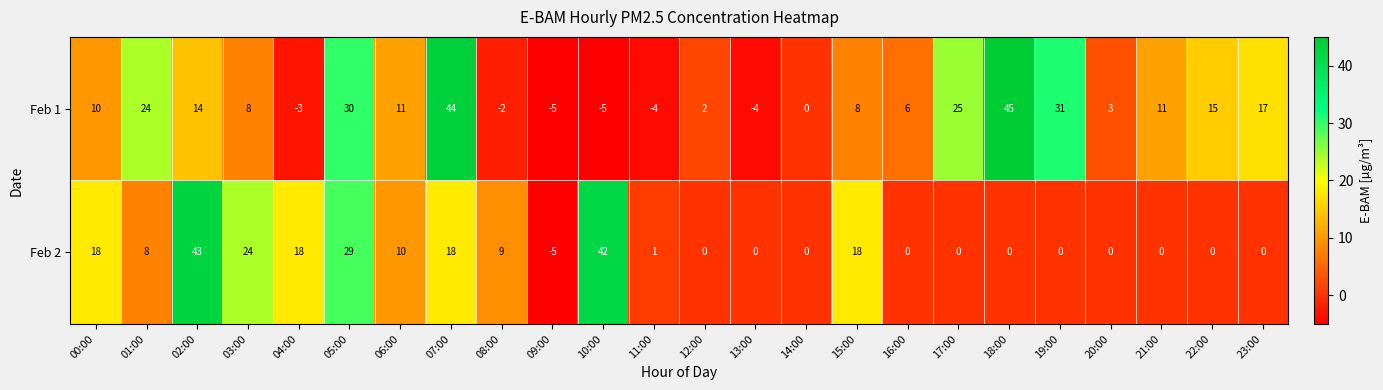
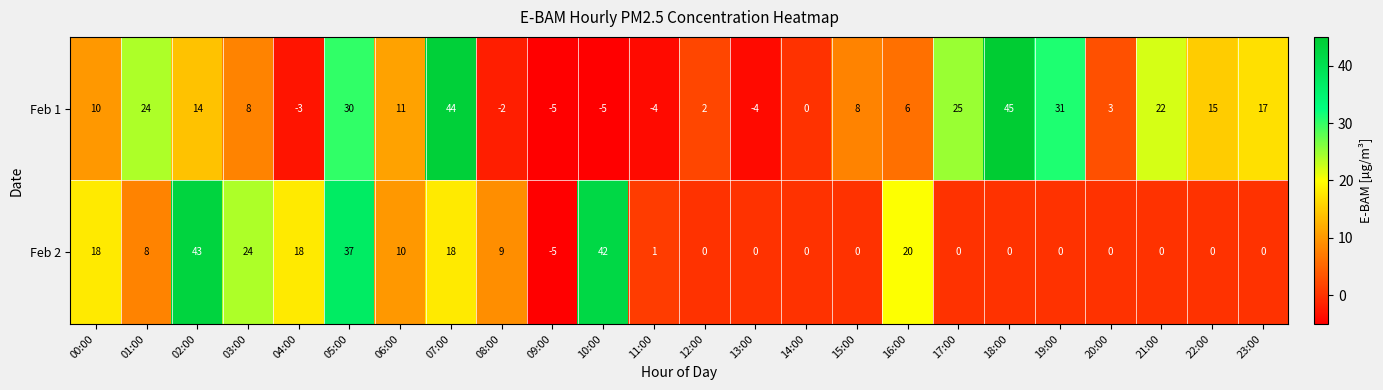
  {
    "Feb 1": {
      "00:00": 10,
      "01:00": 24,
      "02:00": 14,
      "03:00": 8,
      "04:00": -3,
      "05:00": 30,
      "06:00": 11,
      "07:00": 44,
      "08:00": -2,
      "09:00": -5,
      "10:00": -5,
      "11:00": -4,
      "12:00": 2,
      "13:00": -4,
      "14:00": 0,
      "15:00": 8,
      "16:00": 6,
      "17:00": 25,
      "18:00": 45,
      "19:00": 31,
      "20:00": 3,
-     "21:00": 11,
+     "21:00": 22,
      "22:00": 15,
      "23:00": 17
    },
    "Feb 2": {
      "00:00": 18,
      "01:00": 8,
      "02:00": 43,
      "03:00": 24,
      "04:00": 18,
-     "05:00": 29,
+     "05:00": 37,
      "06:00": 10,
      "07:00": 18,
      "08:00": 9,
      "09:00": -5,
      "10:00": 42,
      "11:00": 1,
      "12:00": 0,
      "13:00": 0,
      "14:00": 0,
-     "15:00": 18,
-     "16:00": 0,
+     "15:00": 0,
+     "16:00": 20,
      "17:00": 0,
      "18:00": 0,
      "19:00": 0,
      "20:00": 0,
      "21:00": 0,
      "22:00": 0,
      "23:00": 0
    }
  }
